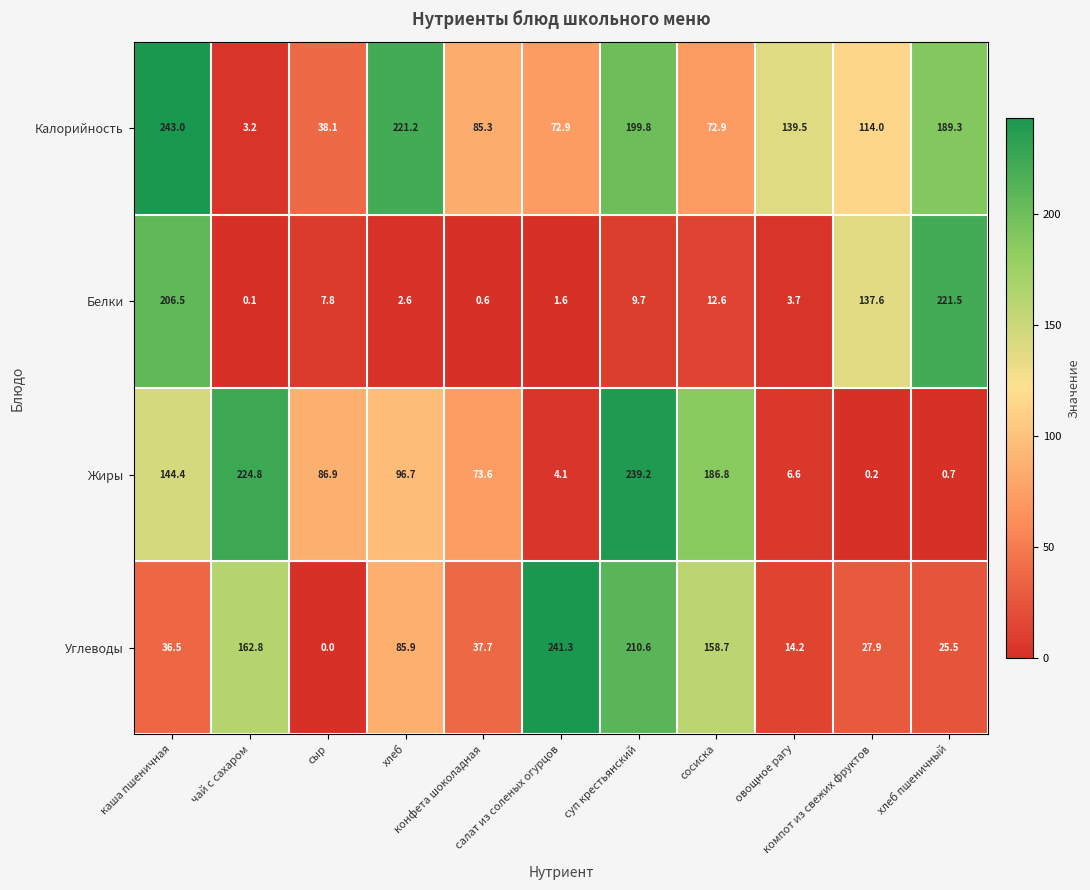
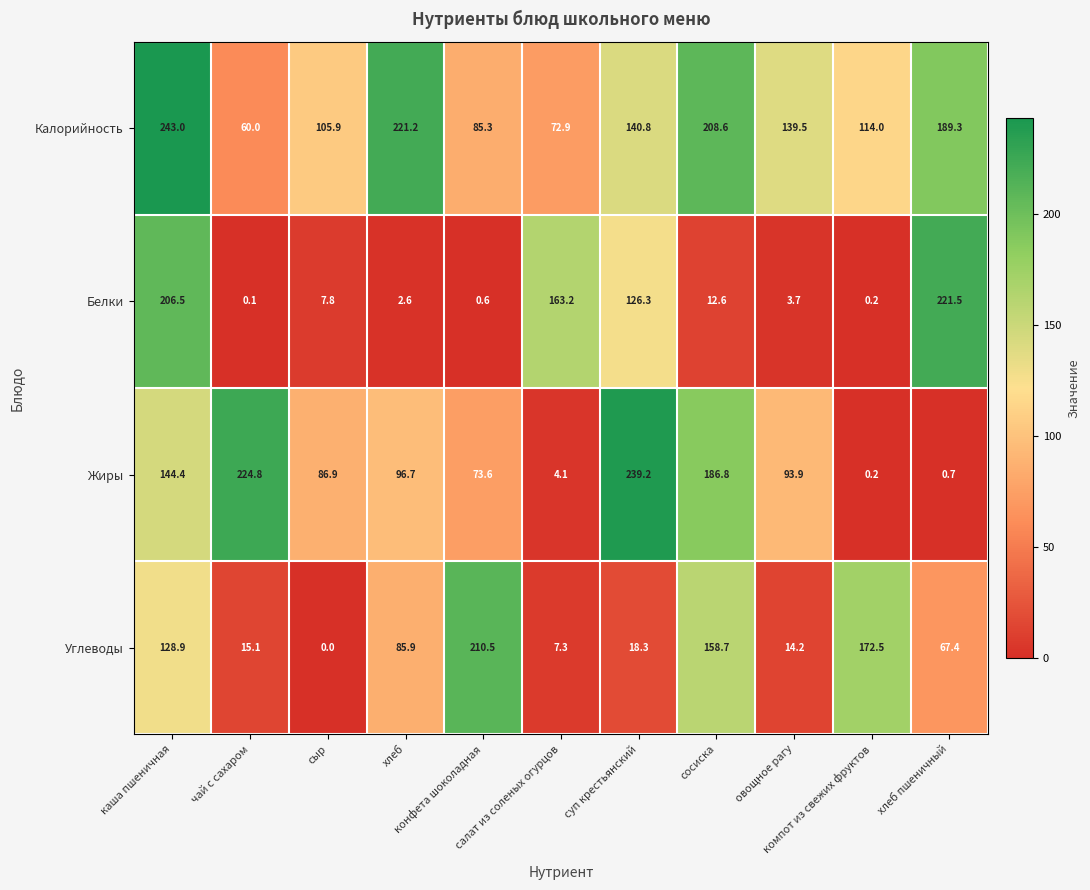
  {
    "Калорийность": {
      "каша пшеничная": 243.0,
-     "чай с сахаром": 3.2,
-     "сыр": 38.1,
+     "чай с сахаром": 60.0,
+     "сыр": 105.9,
      "хлеб": 221.2,
      "конфета шоколадная": 85.3,
      "салат из соленых огурцов": 72.9,
-     "суп крестьянский": 199.8,
-     "сосиска": 72.9,
+     "суп крестьянский": 140.8,
+     "сосиска": 208.6,
      "овощное рагу": 139.5,
      "компот из свежих фруктов": 114.0,
      "хлеб пшеничный": 189.3
    },
    "Белки": {
      "каша пшеничная": 206.5,
      "чай с сахаром": 0.1,
      "сыр": 7.8,
      "хлеб": 2.6,
      "конфета шоколадная": 0.6,
-     "салат из соленых огурцов": 1.6,
-     "суп крестьянский": 9.7,
+     "салат из соленых огурцов": 163.2,
+     "суп крестьянский": 126.3,
      "сосиска": 12.6,
      "овощное рагу": 3.7,
-     "компот из свежих фруктов": 137.6,
+     "компот из свежих фруктов": 0.2,
      "хлеб пшеничный": 221.5
    },
    "Жиры": {
      "каша пшеничная": 144.4,
      "чай с сахаром": 224.8,
      "сыр": 86.9,
      "хлеб": 96.7,
      "конфета шоколадная": 73.6,
      "салат из соленых огурцов": 4.1,
      "суп крестьянский": 239.2,
      "сосиска": 186.8,
-     "овощное рагу": 6.6,
+     "овощное рагу": 93.9,
      "компот из свежих фруктов": 0.2,
      "хлеб пшеничный": 0.7
    },
    "Углеводы": {
-     "каша пшеничная": 36.5,
-     "чай с сахаром": 162.8,
+     "каша пшеничная": 128.9,
+     "чай с сахаром": 15.1,
      "сыр": 0.0,
      "хлеб": 85.9,
-     "конфета шоколадная": 37.7,
-     "салат из соленых огурцов": 241.3,
-     "суп крестьянский": 210.6,
+     "конфета шоколадная": 210.5,
+     "салат из соленых огурцов": 7.3,
+     "суп крестьянский": 18.3,
      "сосиска": 158.7,
      "овощное рагу": 14.2,
-     "компот из свежих фруктов": 27.9,
-     "хлеб пшеничный": 25.5
+     "компот из свежих фруктов": 172.5,
+     "хлеб пшеничный": 67.4
    }
  }
